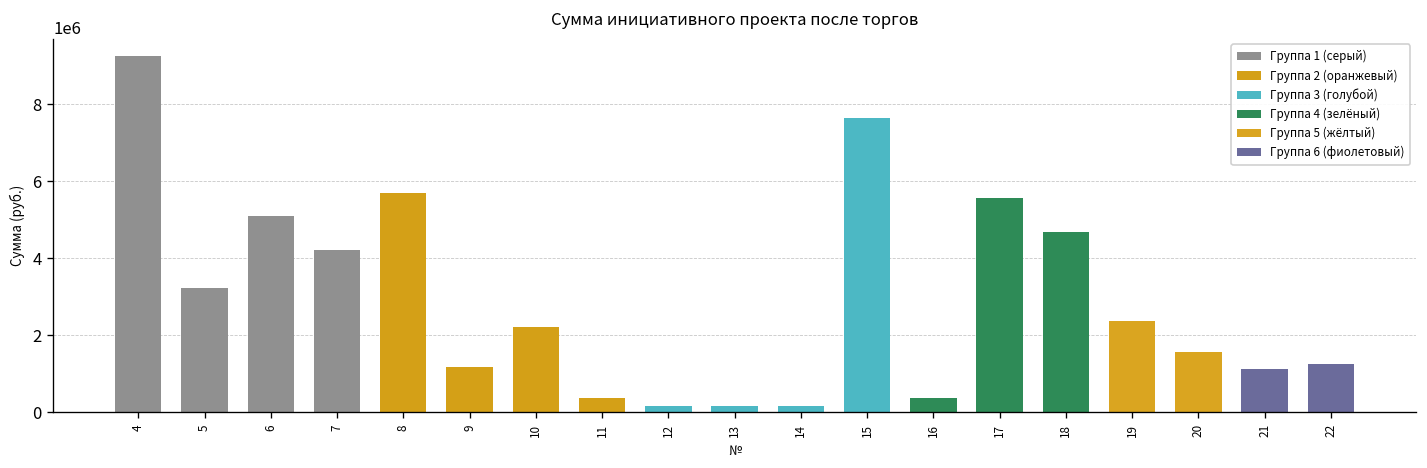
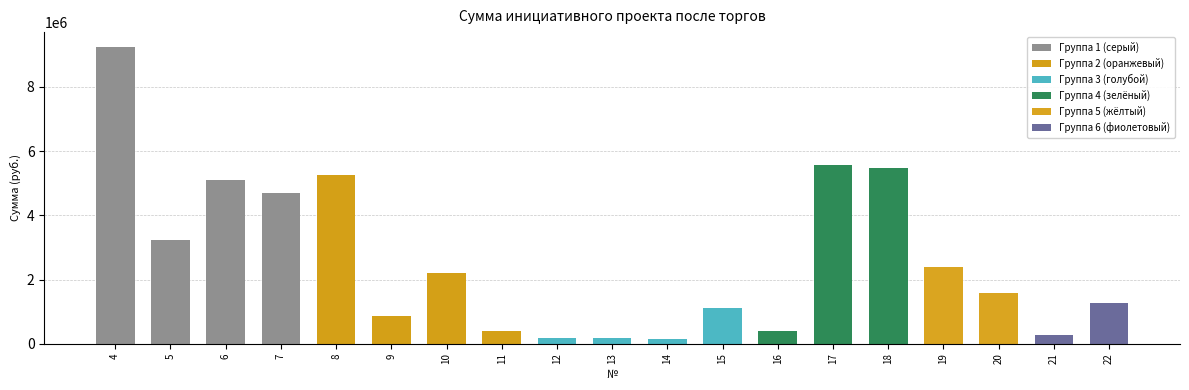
  {
    "4": 9200000,
    "5": 3200000,
    "6": 5100000,
-   "7": 4200000,
-   "8": 5700000,
-   "9": 1200000,
+   "7": 4700000,
+   "8": 5200000,
+   "9": 900000,
    "10": 2200000,
    "11": 400000,
    "12": 200000,
    "13": 200000,
    "14": 200000,
-   "15": 7700000,
+   "15": 1100000,
    "16": 400000,
    "17": 5600000,
-   "18": 4700000,
+   "18": 5500000,
    "19": 2400000,
    "20": 1600000,
-   "21": 1100000,
+   "21": 300000,
    "22": 1300000
  }
